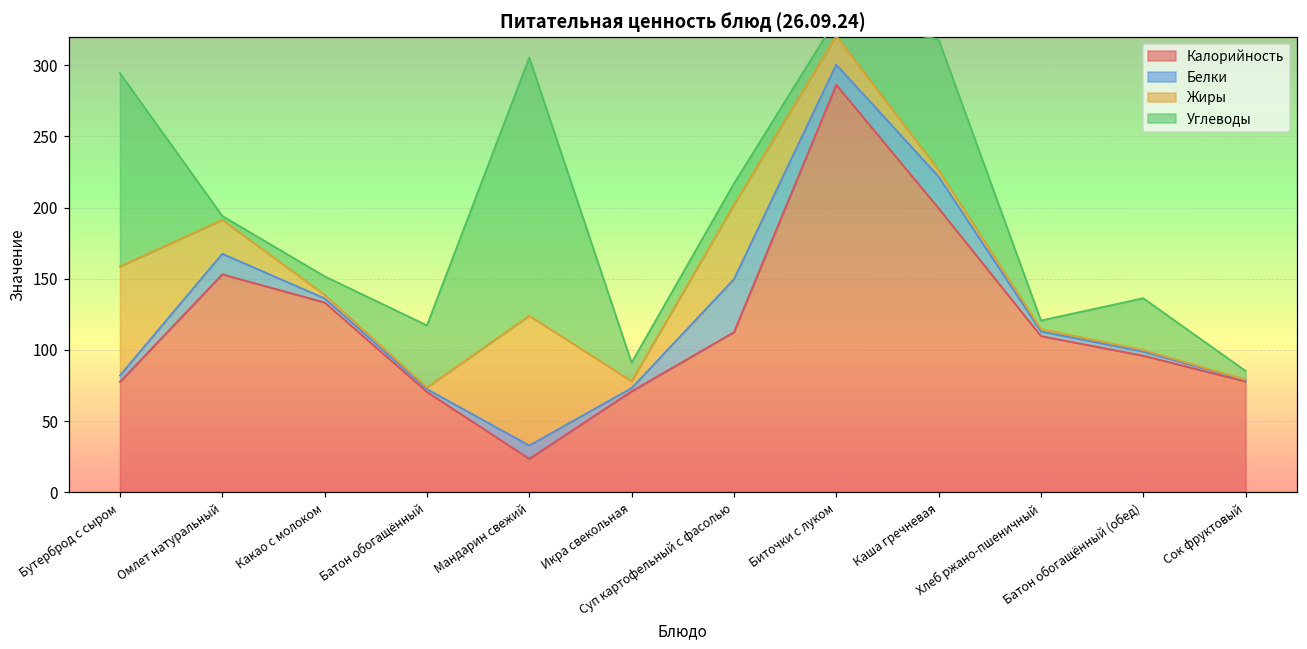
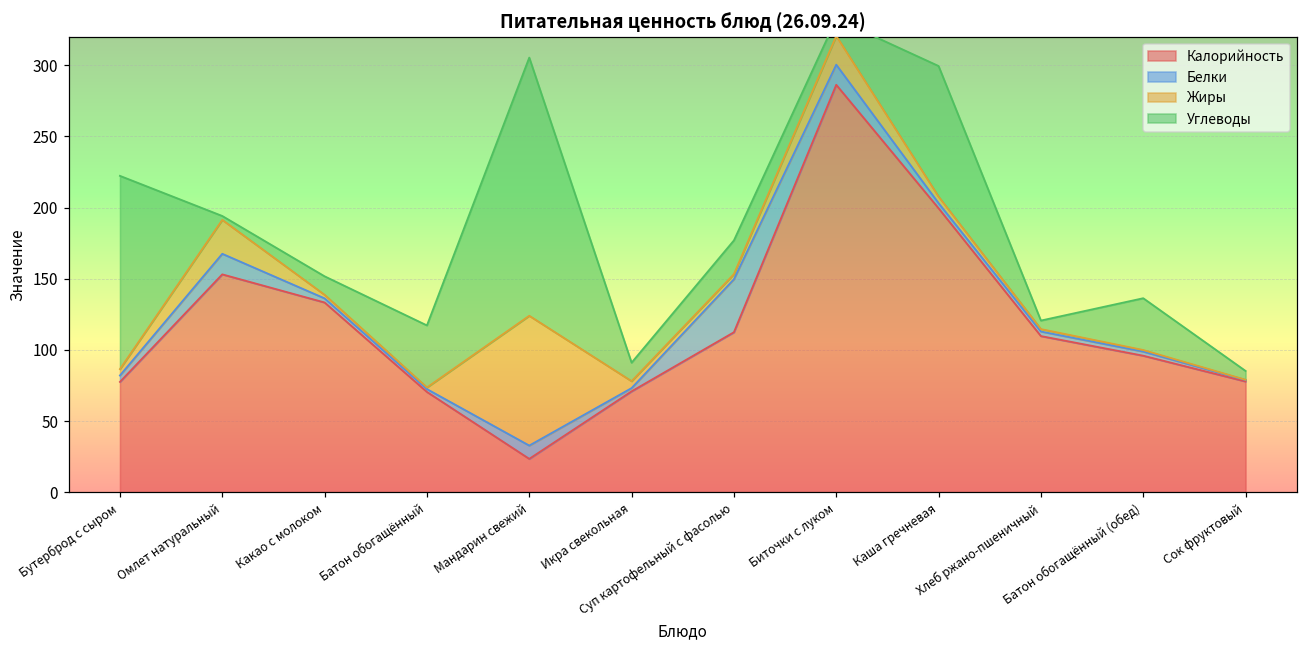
  {
    "Калорийность": {
      "Бутерброд с сыром": 78,
      "Омлет натуральный": 153,
      "Какао с молоком": 133,
      "Батон обогащённый": 70,
      "Мандарин свежий": 23,
      "Икра свекольная": 71,
      "Суп картофельный с фасолью": 112,
      "Биточки с луком": 286,
      "Каша гречневая": 200,
      "Хлеб ржано-пшеничный": 110,
      "Батон обогащённый (обед)": 96
    },
    "Белки": {
      "Бутерброд с сыром": 5,
      "Омлет натуральный": 14,
      "Какао с молоком": 3,
      "Мандарин свежий": 9,
      "Икра свекольная": 2,
      "Суп картофельный с фасолью": 37,
      "Биточки с луком": 14,
-     "Каша гречневая": 22
+     "Каша гречневая": 4
    },
    "Жиры": {
-     "Бутерброд с сыром": 77,
+     "Бутерброд с сыром": 5,
      "Омлет натуральный": 24,
      "Какао с молоком": 3,
      "Мандарин свежий": 91,
      "Икра свекольная": 5,
-     "Суп картофельный с фасолью": 52,
+     "Суп картофельный с фасолью": 4,
      "Биточки с луком": 20,
      "Каша гречневая": 5
    },
    "Углеводы": {
      "Бутерброд с сыром": 136,
      "Омлет натуральный": 3,
      "Какао с молоком": 13,
      "Батон обогащённый": 44,
      "Мандарин свежий": 181,
      "Икра свекольная": 13,
-     "Суп картофельный с фасолью": 15,
+     "Суп картофельный с фасолью": 24,
      "Каша гречневая": 92,
      "Хлеб ржано-пшеничный": 6,
      "Батон обогащённый (обед)": 36,
      "Сок фруктовый": 6
    }
  }
